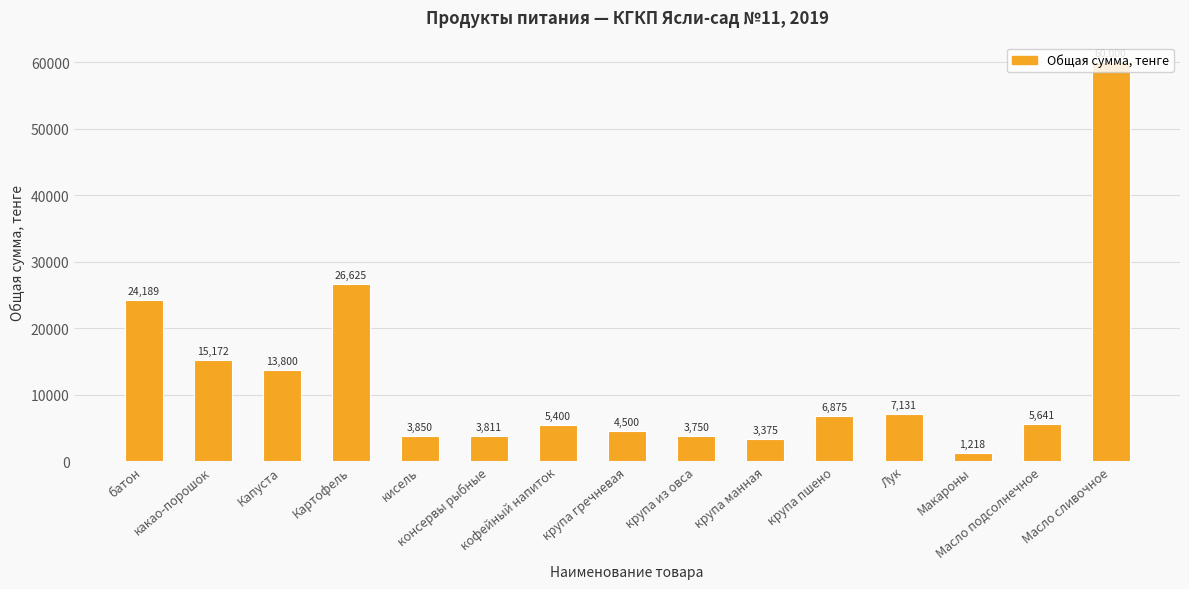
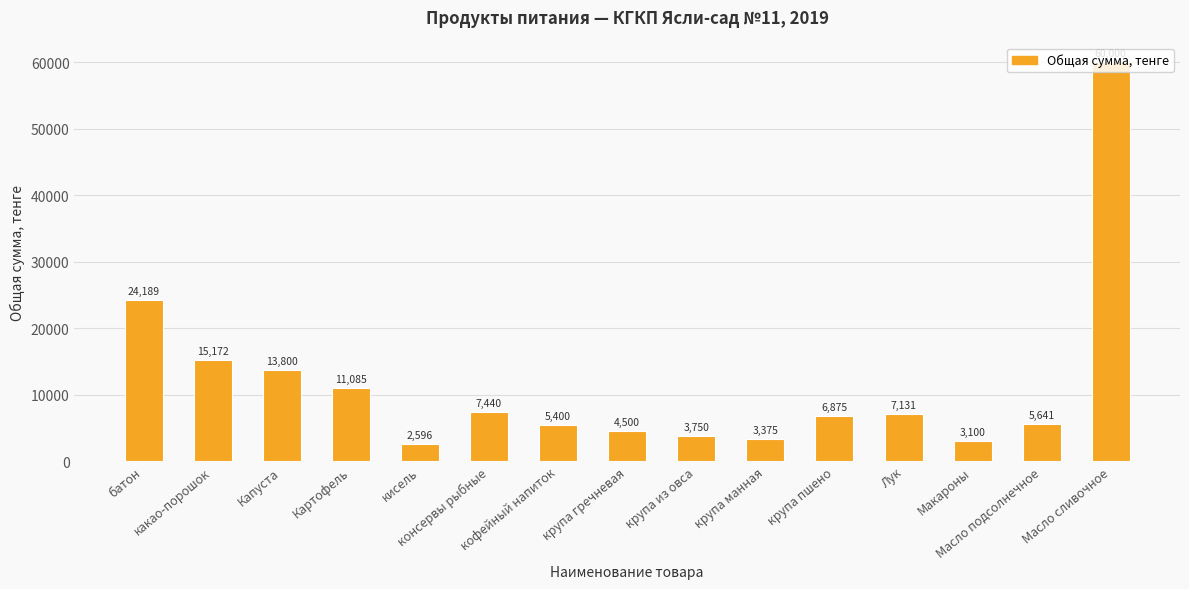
  {
    "батон": "24,189",
    "какао-порошок": "15,172",
    "Капуста": "13,800",
-   "Картофель": "26,625",
-   "кисель": "3,850",
-   "консервы рыбные": "3,811",
+   "Картофель": "11,085",
+   "кисель": "2,596",
+   "консервы рыбные": "7,440",
    "кофейный напиток": "5,400",
    "крупа гречневая": "4,500",
    "крупа из овса": "3,750",
    "крупа манная": "3,375",
    "крупа пшено": "6,875",
    "Лук": "7,131",
-   "Макароны": "1,218",
+   "Макароны": "3,100",
    "Масло подсолнечное": "5,641"
  }
